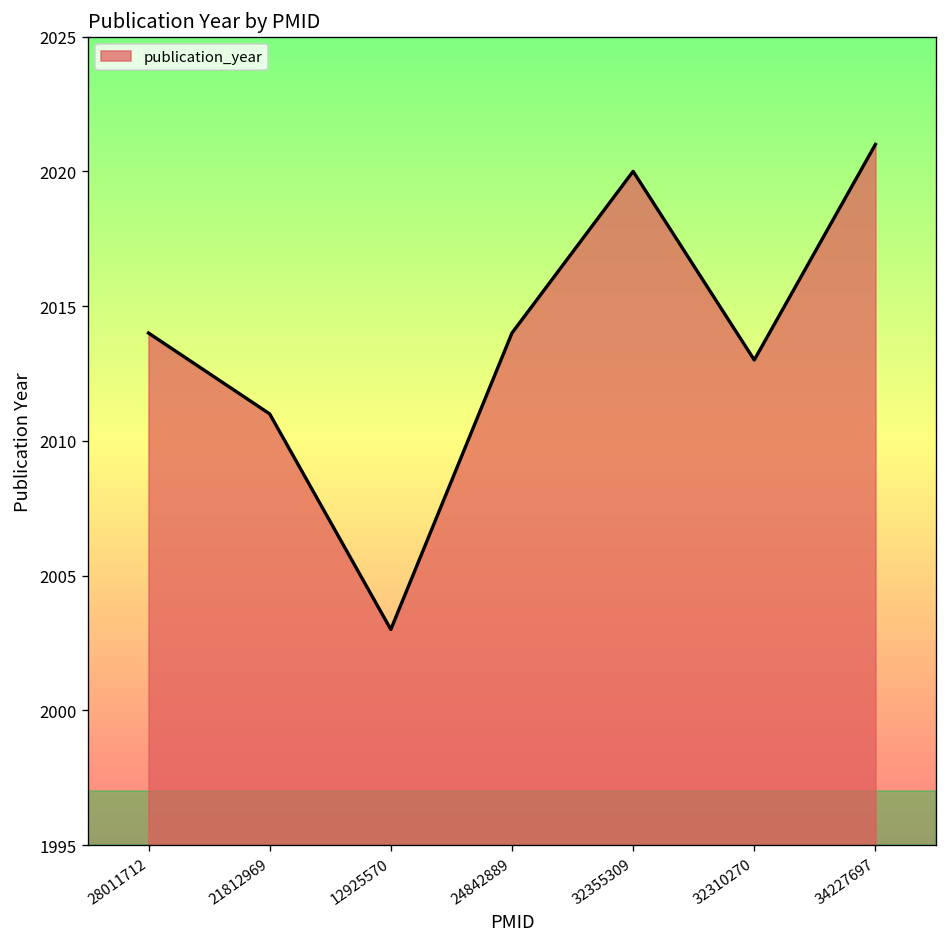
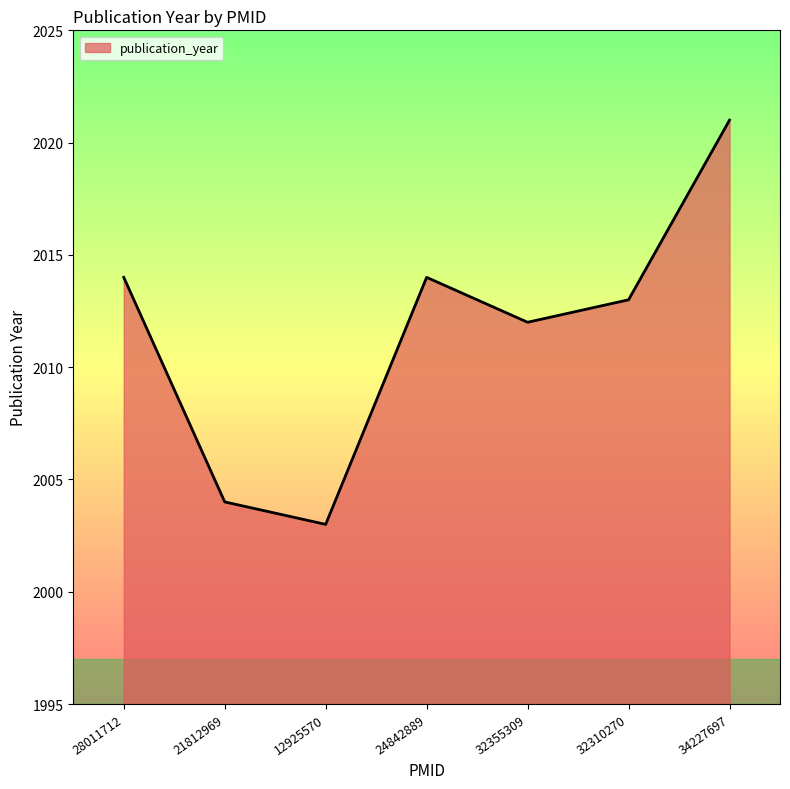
  {
    "28011712": 2014,
-   "21812969": 2011,
+   "21812969": 2004,
    "12925570": 2003,
    "24842889": 2014,
-   "32355309": 2020,
+   "32355309": 2012,
    "32310270": 2013,
    "34227697": 2021
  }
